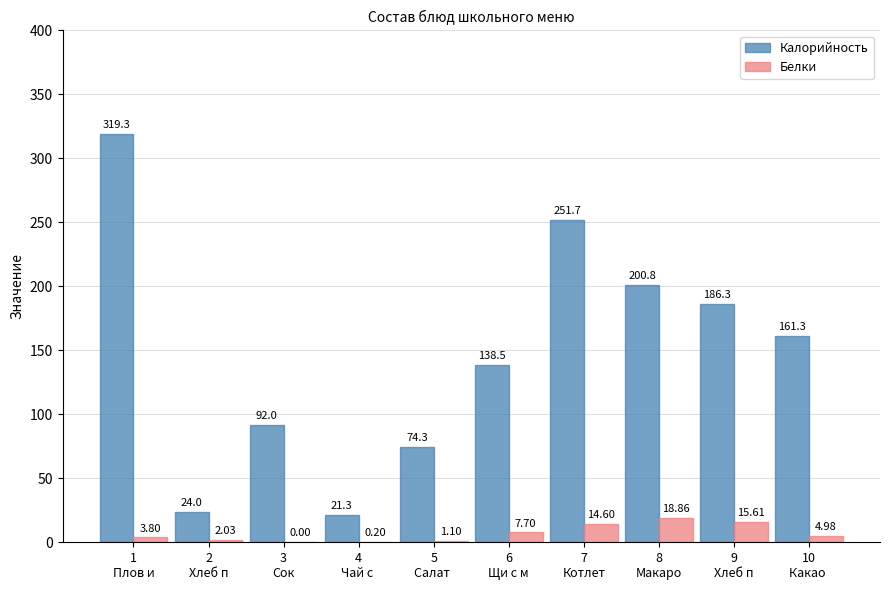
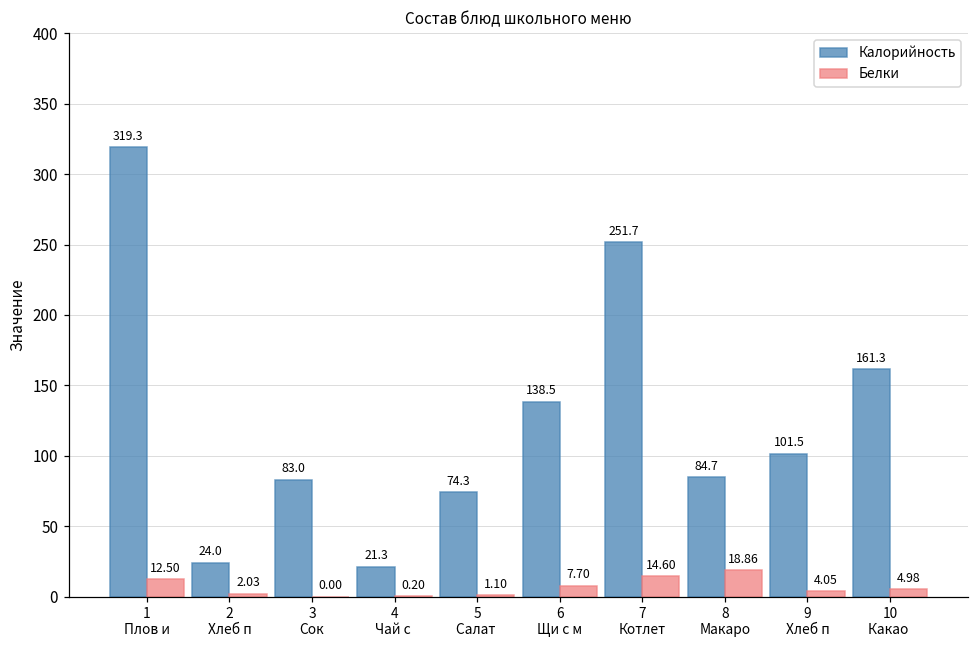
  {
    "Калорийность": {
      "1 Плов и": 319.3,
      "2 Хлеб п": 24.0,
-     "3 Сок": 92.0,
+     "3 Сок": 83.0,
      "4 Чай с": 21.3,
      "5 Салат": 74.3,
      "6 Щи с м": 138.5,
      "7 Котлет": 251.7,
-     "8 Макаро": 200.8,
-     "9 Хлеб п": 186.3,
+     "8 Макаро": 84.7,
+     "9 Хлеб п": 101.5,
      "10 Какао": 161.3
    },
    "Белки": {
-     "1 Плов и": 3.80,
+     "1 Плов и": 12.50,
      "2 Хлеб п": 2.03,
      "3 Сок": 0.00,
      "4 Чай с": 0.20,
      "5 Салат": 1.10,
      "6 Щи с м": 7.70,
      "7 Котлет": 14.60,
      "8 Макаро": 18.86,
-     "9 Хлеб п": 15.61,
+     "9 Хлеб п": 4.05,
      "10 Какао": 4.98
    }
  }
